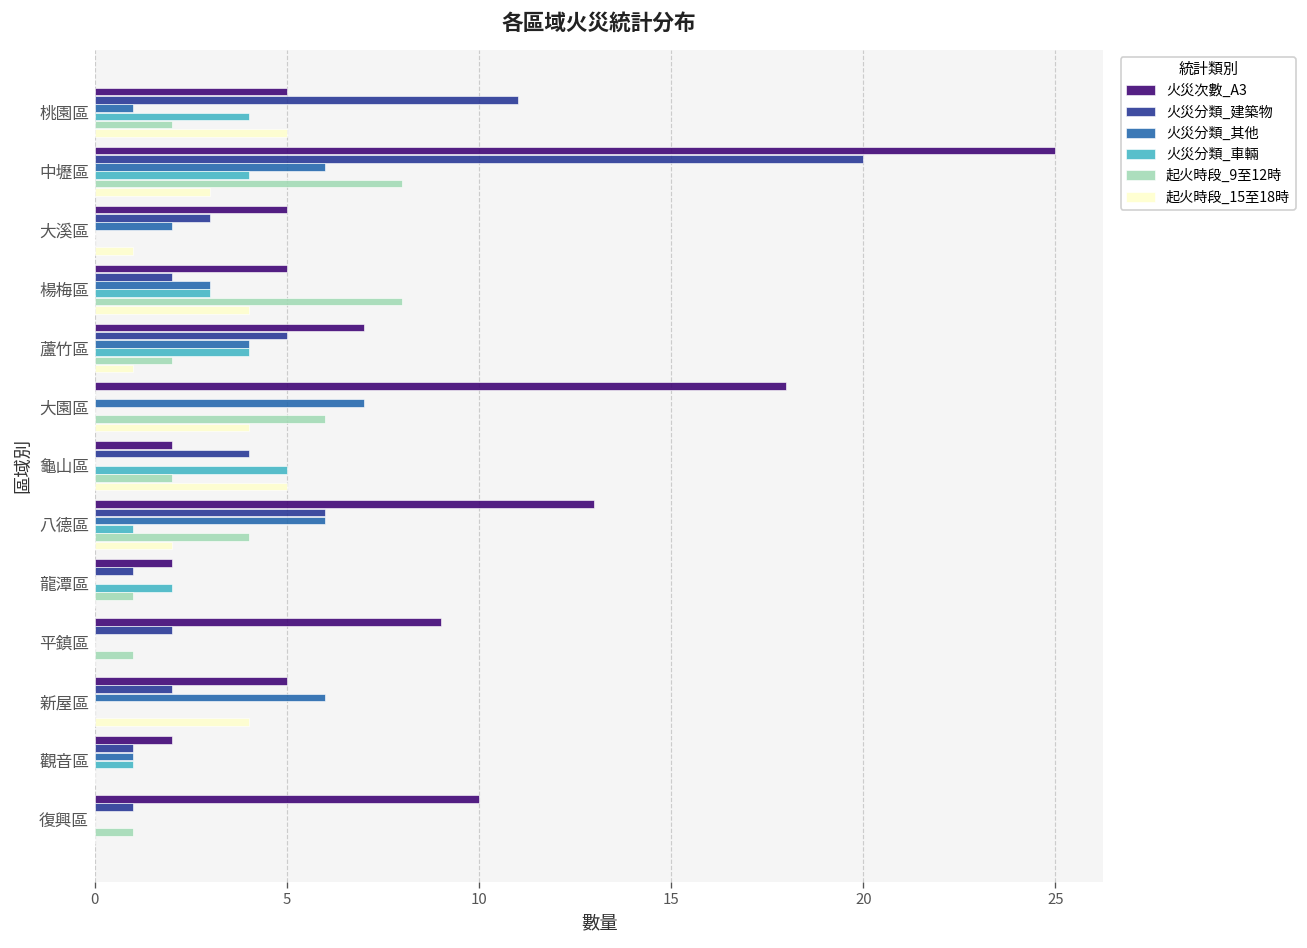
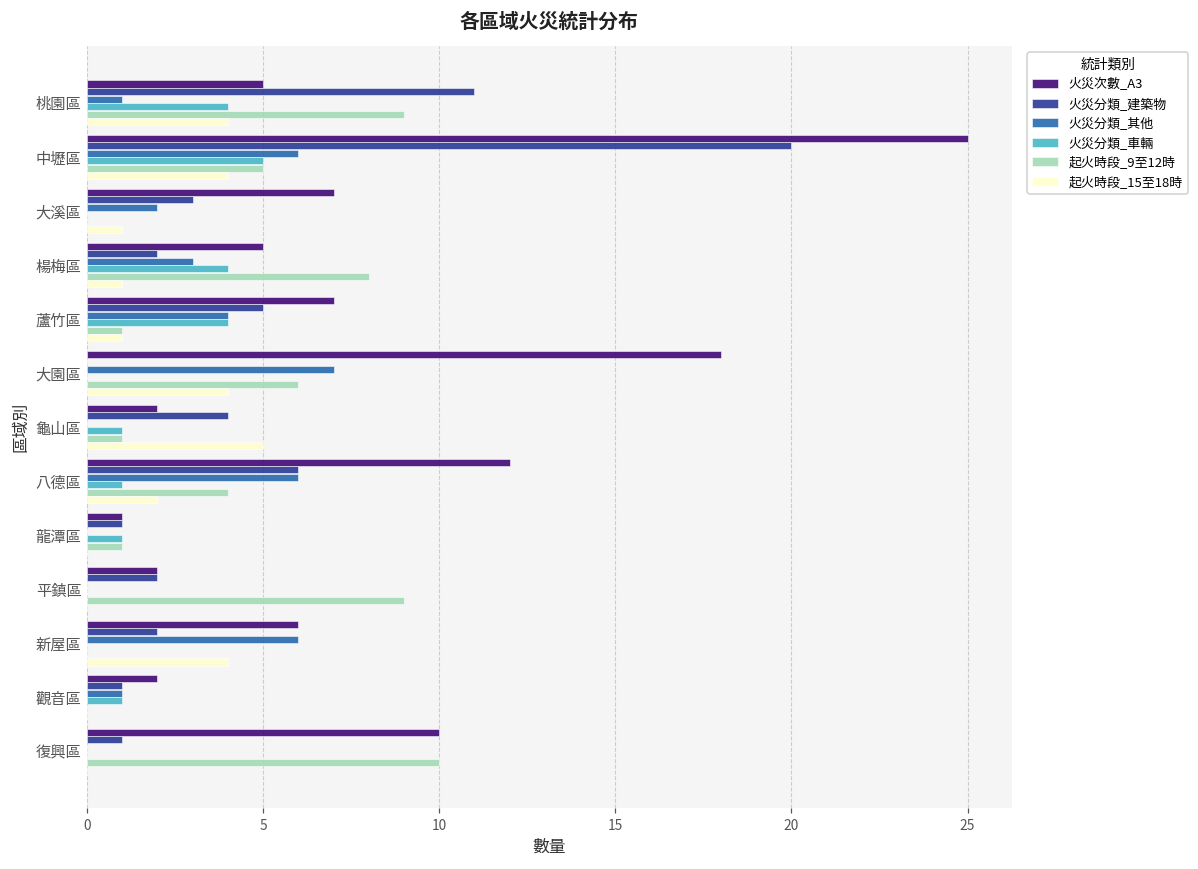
  {
    "火災次數_A3": {
      "桃園區": 5,
      "中壢區": 25,
-     "大溪區": 5,
+     "大溪區": 7,
      "楊梅區": 5,
      "蘆竹區": 7,
      "大園區": 18,
      "龜山區": 2,
-     "八德區": 13,
-     "龍潭區": 2,
-     "平鎮區": 9,
-     "新屋區": 5,
+     "八德區": 12,
+     "龍潭區": 1,
+     "平鎮區": 2,
+     "新屋區": 6,
      "觀音區": 2,
      "復興區": 10
    },
    "火災分類_車輛": {
      "桃園區": 4,
-     "中壢區": 4,
+     "中壢區": 5,
      "大溪區": 0,
-     "楊梅區": 3,
+     "楊梅區": 4,
      "蘆竹區": 4,
      "大園區": 0,
-     "龜山區": 5,
+     "龜山區": 1,
      "八德區": 1,
-     "龍潭區": 2,
+     "龍潭區": 1,
      "平鎮區": 0,
      "新屋區": 0,
      "觀音區": 1,
      "復興區": 0
    },
    "起火時段_9至12時": {
-     "桃園區": 2,
-     "中壢區": 8,
+     "桃園區": 9,
+     "中壢區": 5,
      "大溪區": 0,
      "楊梅區": 8,
-     "蘆竹區": 2,
+     "蘆竹區": 1,
      "大園區": 6,
-     "龜山區": 2,
+     "龜山區": 1,
      "八德區": 4,
      "龍潭區": 1,
-     "平鎮區": 1,
+     "平鎮區": 9,
      "新屋區": 0,
      "觀音區": 0,
-     "復興區": 1
+     "復興區": 10
    },
    "起火時段_15至18時": {
-     "桃園區": 5,
-     "中壢區": 3,
+     "桃園區": 4,
+     "中壢區": 4,
      "大溪區": 1,
-     "楊梅區": 4,
+     "楊梅區": 1,
      "蘆竹區": 1,
      "大園區": 4,
      "龜山區": 5,
      "八德區": 2,
      "龍潭區": 0,
      "平鎮區": 0,
      "新屋區": 4,
      "觀音區": 0,
      "復興區": 0
    }
  }
